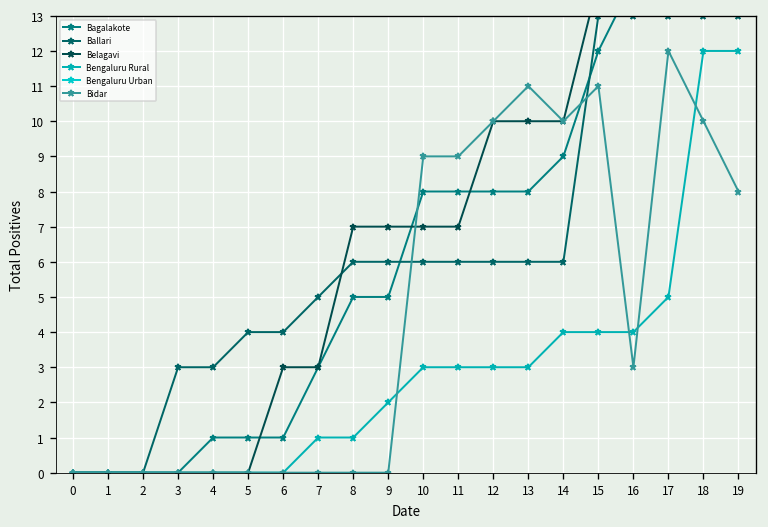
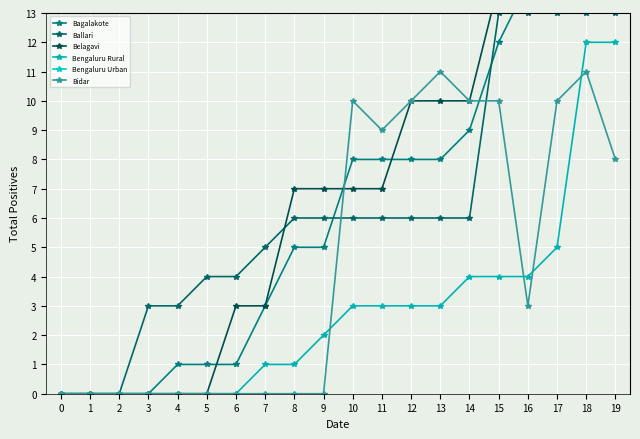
  {
    "Bidar": {
      "7": 0,
      "8": 0,
      "9": 0,
-     "10": 9,
+     "10": 10,
      "11": 9,
      "13": 11,
-     "15": 11,
+     "15": 10,
      "16": 3,
-     "17": 12,
-     "18": 10,
+     "17": 10,
+     "18": 11,
      "19": 8
    }
  }
